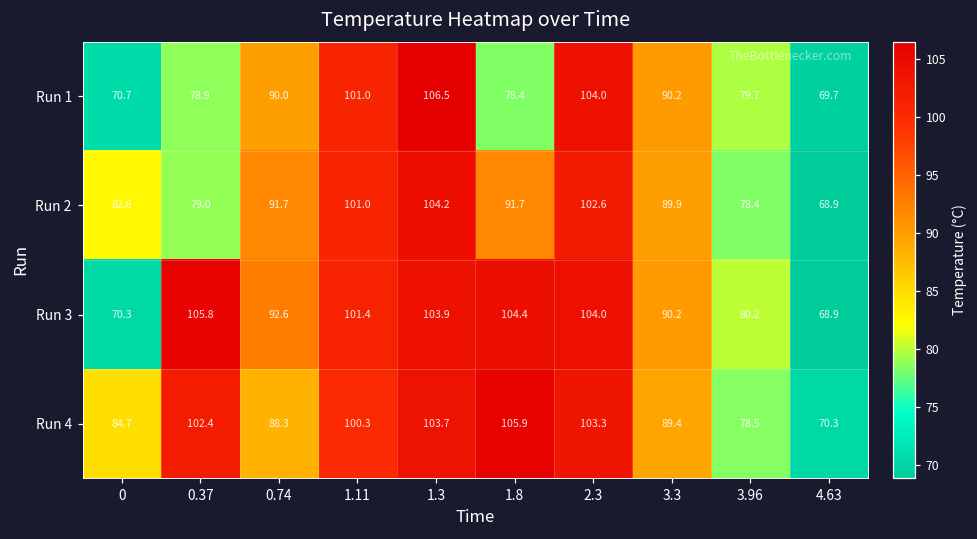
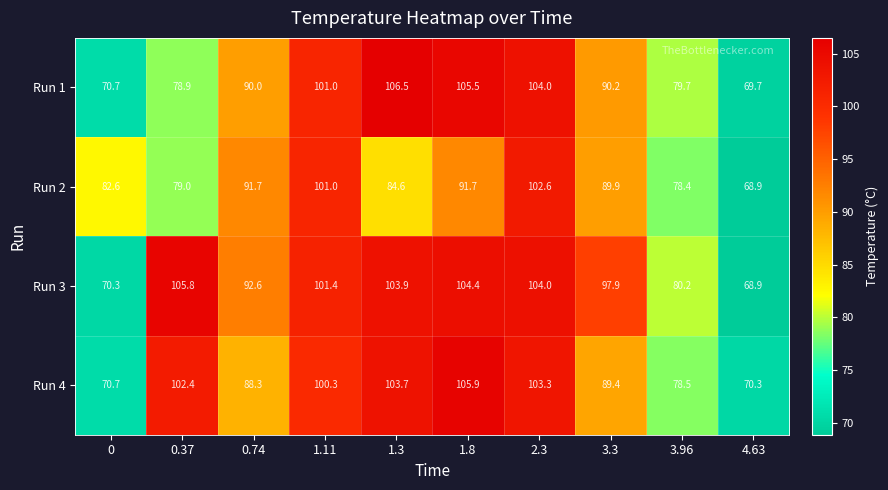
  {
    "Run 1": {
      "0": 70.7,
      "0.37": 78.9,
      "0.74": 90.0,
      "1.11": 101.0,
      "1.3": 106.5,
-     "1.8": 78.4,
+     "1.8": 105.5,
      "2.3": 104.0,
      "3.3": 90.2,
      "3.96": 79.7
    },
    "Run 2": {
      "0": 82.6,
      "0.37": 79.0,
      "0.74": 91.7,
      "1.11": 101.0,
-     "1.3": 104.2,
+     "1.3": 84.6,
      "1.8": 91.7,
      "2.3": 102.6,
      "3.3": 89.9,
      "3.96": 78.4,
      "4.63": 68.9
    },
    "Run 3": {
      "0": 70.3,
      "0.37": 105.8,
      "0.74": 92.6,
      "1.11": 101.4,
      "1.3": 103.9,
      "1.8": 104.4,
      "2.3": 104.0,
-     "3.3": 90.2,
+     "3.3": 97.9,
      "3.96": 80.2,
      "4.63": 68.9
    },
    "Run 4": {
-     "0": 84.7,
+     "0": 70.7,
      "0.37": 102.4,
      "0.74": 88.3,
      "1.11": 100.3,
      "1.3": 103.7,
      "1.8": 105.9,
      "2.3": 103.3,
      "3.3": 89.4,
      "3.96": 78.5,
      "4.63": 70.3
    }
  }
